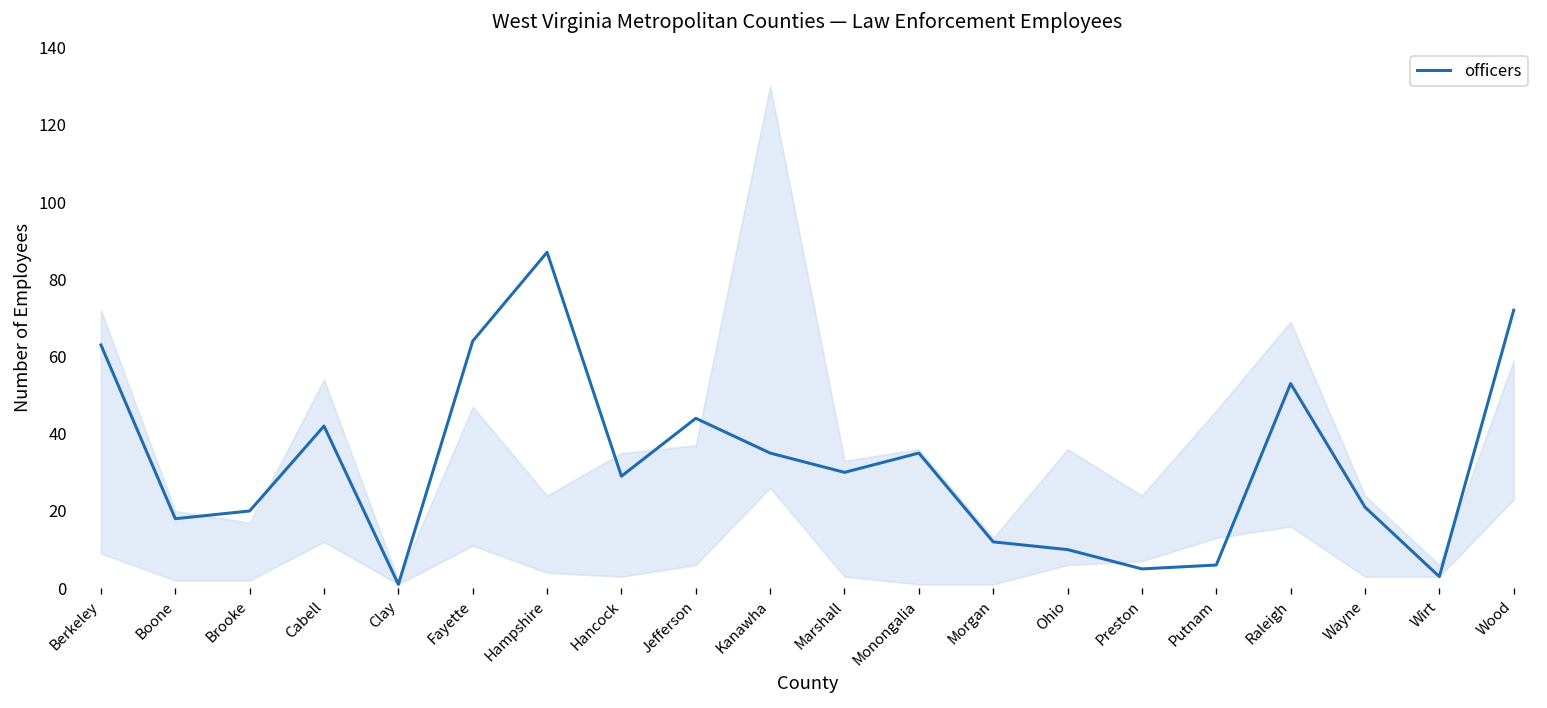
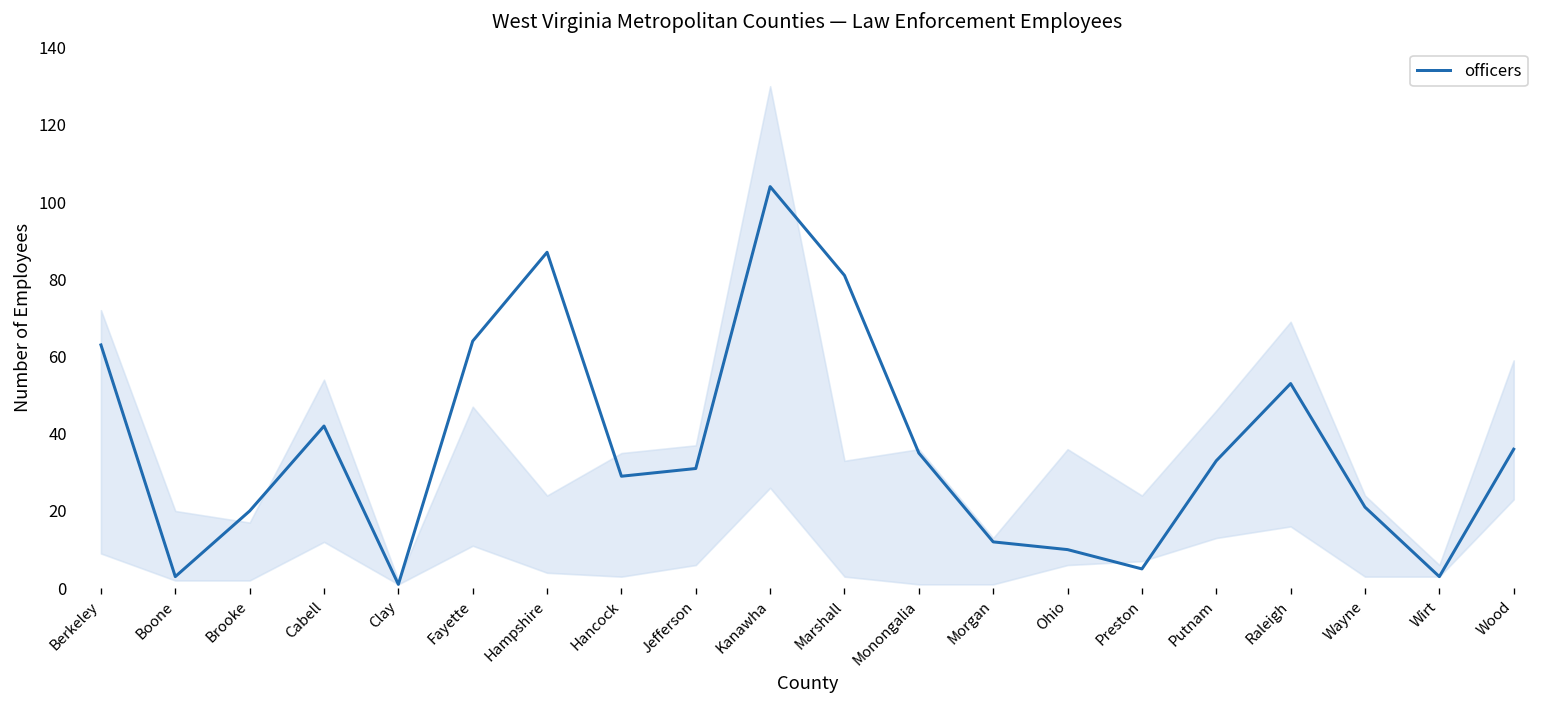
  {
    "officers": {
      "Berkeley": 63,
-     "Boone": 18,
+     "Boone": 3,
      "Brooke": 20,
      "Cabell": 42,
      "Clay": 1,
      "Fayette": 64,
      "Hampshire": 87,
      "Hancock": 29,
-     "Jefferson": 44,
-     "Kanawha": 35,
-     "Marshall": 30,
+     "Jefferson": 31,
+     "Kanawha": 104,
+     "Marshall": 81,
      "Monongalia": 35,
      "Morgan": 12,
      "Ohio": 10,
      "Preston": 5,
-     "Putnam": 6,
+     "Putnam": 33,
      "Raleigh": 53,
      "Wayne": 21,
      "Wirt": 3,
-     "Wood": 72
+     "Wood": 36
    }
  }
